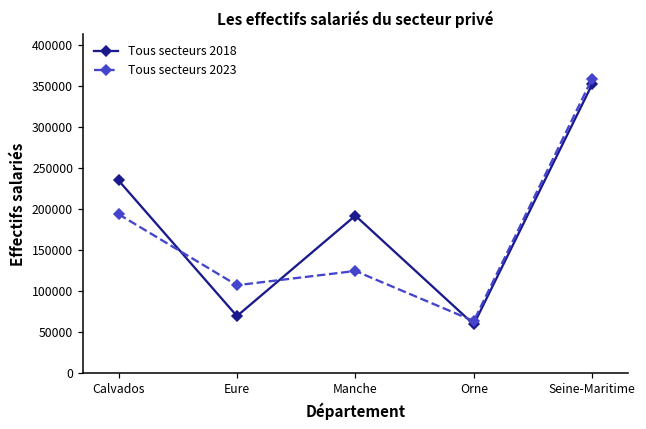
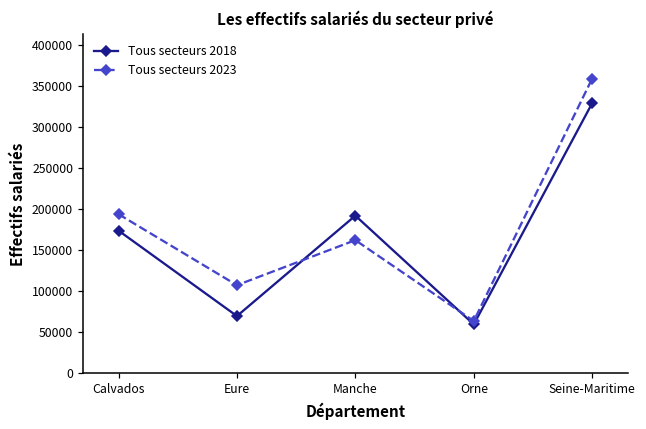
  {
    "Tous secteurs 2018": {
-     "Calvados": 230000,
+     "Calvados": 170000,
      "Eure": 70000,
      "Manche": 190000,
      "Orne": 60000,
-     "Seine-Maritime": 350000
+     "Seine-Maritime": 330000
    },
    "Tous secteurs 2023": {
      "Calvados": 190000,
      "Eure": 110000,
-     "Manche": 120000,
+     "Manche": 160000,
      "Orne": 60000,
      "Seine-Maritime": 360000
    }
  }
